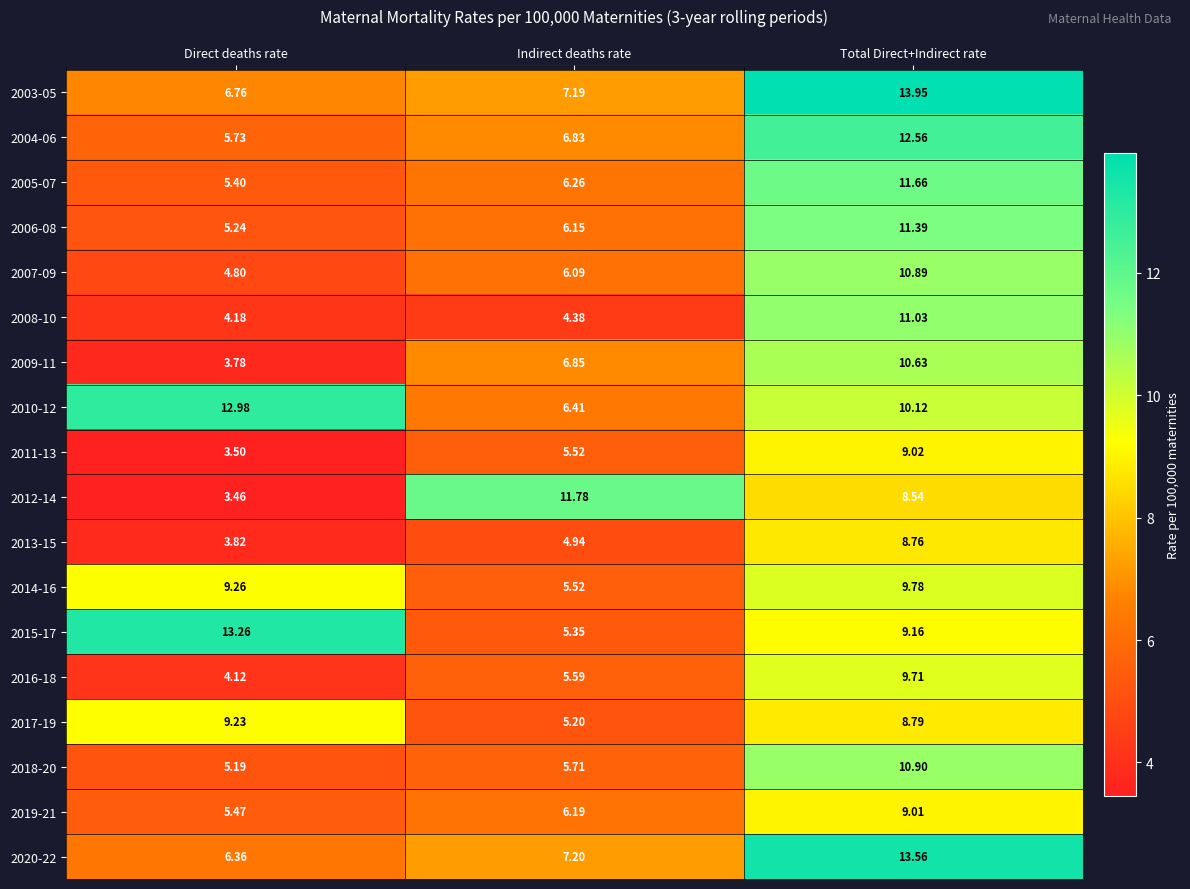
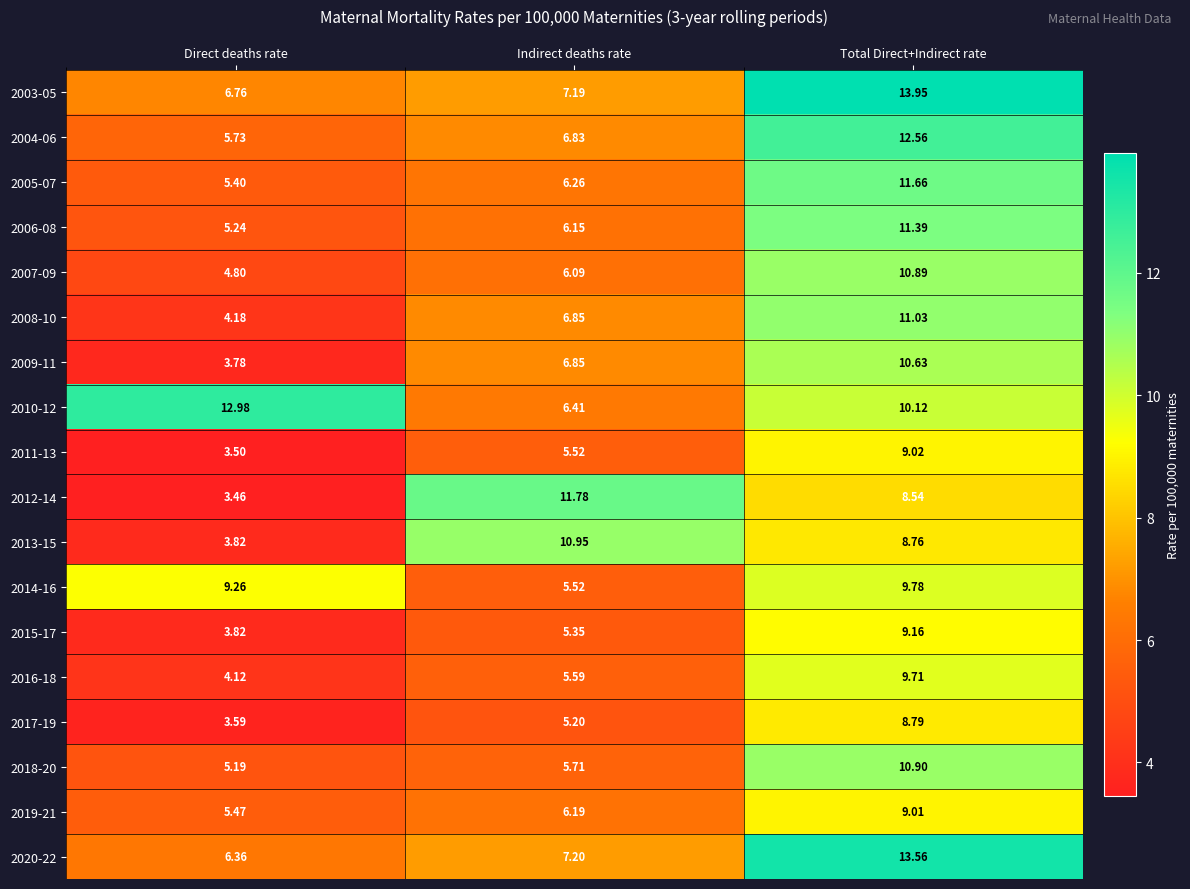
  {
    "2003-05": {
      "Direct deaths rate": 6.76,
      "Indirect deaths rate": 7.19,
      "Total Direct+Indirect rate": 13.95
    },
    "2004-06": {
      "Direct deaths rate": 5.73,
      "Indirect deaths rate": 6.83,
      "Total Direct+Indirect rate": 12.56
    },
    "2005-07": {
      "Direct deaths rate": 5.40,
      "Indirect deaths rate": 6.26,
      "Total Direct+Indirect rate": 11.66
    },
    "2006-08": {
      "Direct deaths rate": 5.24,
      "Indirect deaths rate": 6.15,
      "Total Direct+Indirect rate": 11.39
    },
    "2007-09": {
      "Direct deaths rate": 4.80,
      "Indirect deaths rate": 6.09,
      "Total Direct+Indirect rate": 10.89
    },
    "2008-10": {
      "Direct deaths rate": 4.18,
-     "Indirect deaths rate": 4.38,
+     "Indirect deaths rate": 6.85,
      "Total Direct+Indirect rate": 11.03
    },
    "2009-11": {
      "Direct deaths rate": 3.78,
      "Indirect deaths rate": 6.85,
      "Total Direct+Indirect rate": 10.63
    },
    "2010-12": {
      "Direct deaths rate": 12.98,
      "Indirect deaths rate": 6.41,
      "Total Direct+Indirect rate": 10.12
    },
    "2011-13": {
      "Direct deaths rate": 3.50,
      "Indirect deaths rate": 5.52,
      "Total Direct+Indirect rate": 9.02
    },
    "2012-14": {
      "Direct deaths rate": 3.46,
      "Indirect deaths rate": 11.78,
      "Total Direct+Indirect rate": 8.54
    },
    "2013-15": {
      "Direct deaths rate": 3.82,
-     "Indirect deaths rate": 4.94,
+     "Indirect deaths rate": 10.95,
      "Total Direct+Indirect rate": 8.76
    },
    "2014-16": {
      "Direct deaths rate": 9.26,
      "Indirect deaths rate": 5.52,
      "Total Direct+Indirect rate": 9.78
    },
    "2015-17": {
-     "Direct deaths rate": 13.26,
+     "Direct deaths rate": 3.82,
      "Indirect deaths rate": 5.35,
      "Total Direct+Indirect rate": 9.16
    },
    "2016-18": {
      "Direct deaths rate": 4.12,
      "Indirect deaths rate": 5.59,
      "Total Direct+Indirect rate": 9.71
    },
    "2017-19": {
-     "Direct deaths rate": 9.23,
+     "Direct deaths rate": 3.59,
      "Indirect deaths rate": 5.20,
      "Total Direct+Indirect rate": 8.79
    },
    "2018-20": {
      "Direct deaths rate": 5.19,
      "Indirect deaths rate": 5.71,
      "Total Direct+Indirect rate": 10.90
    },
    "2019-21": {
      "Direct deaths rate": 5.47,
      "Indirect deaths rate": 6.19,
      "Total Direct+Indirect rate": 9.01
    },
    "2020-22": {
      "Direct deaths rate": 6.36,
      "Indirect deaths rate": 7.20,
      "Total Direct+Indirect rate": 13.56
    }
  }
